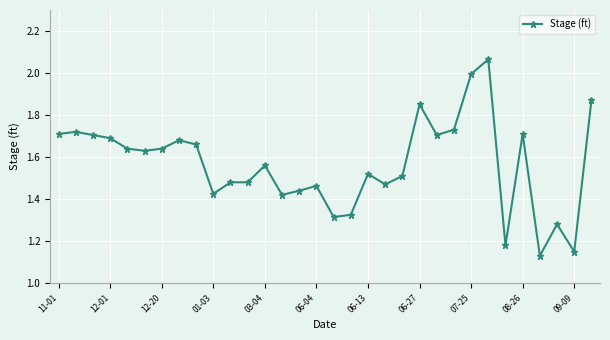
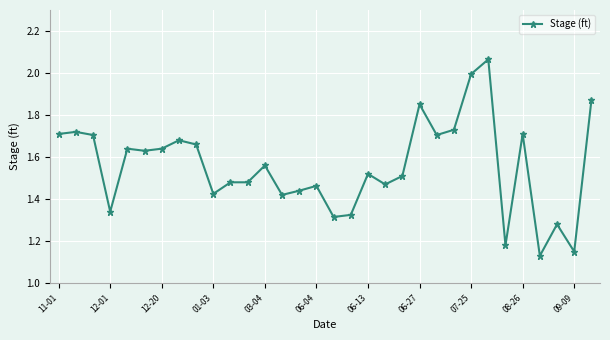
  {
    "11-01": 1.71,
-   "12-01": 1.69,
+   "12-01": 1.34,
    "12-20": 1.64,
    "01-03": 1.43,
    "03-04": 1.56,
    "06-04": 1.46,
    "06-13": 1.52,
    "06-27": 1.85,
    "07-25": 2.00,
    "08-26": 1.71,
    "09-09": 1.15
  }
